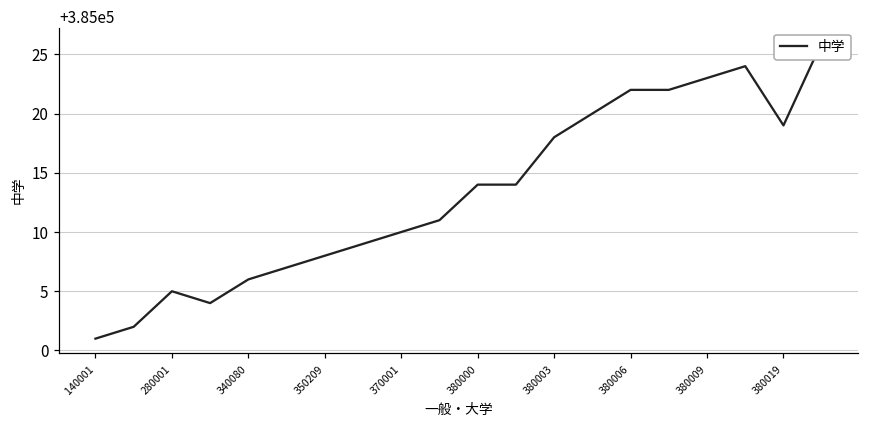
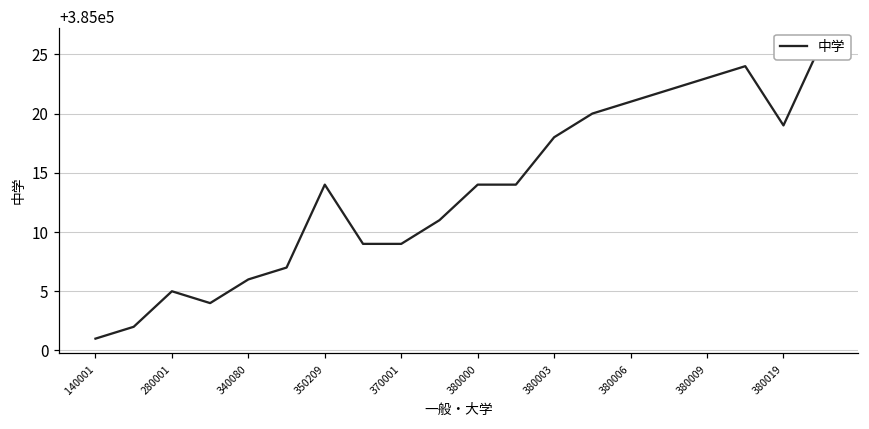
  {
    "140001": 385001,
    "280001": 385005,
    "340080": 385006,
-   "350209": 385008,
-   "370001": 385010,
+   "350209": 385014,
+   "370001": 385009,
    "380000": 385014,
    "380003": 385018,
-   "380006": 385022,
+   "380006": 385021,
    "380009": 385023,
    "380019": 385019
  }
